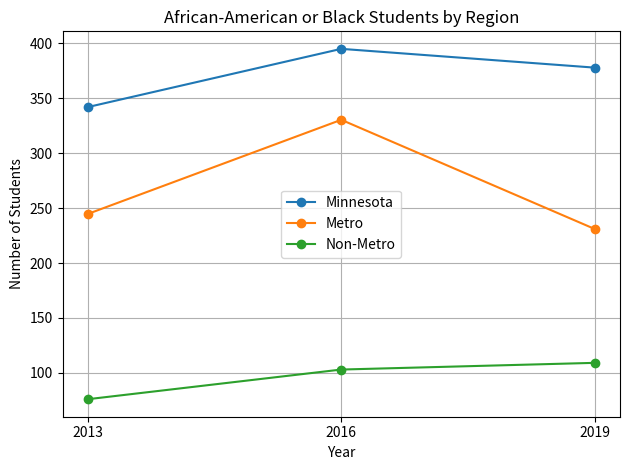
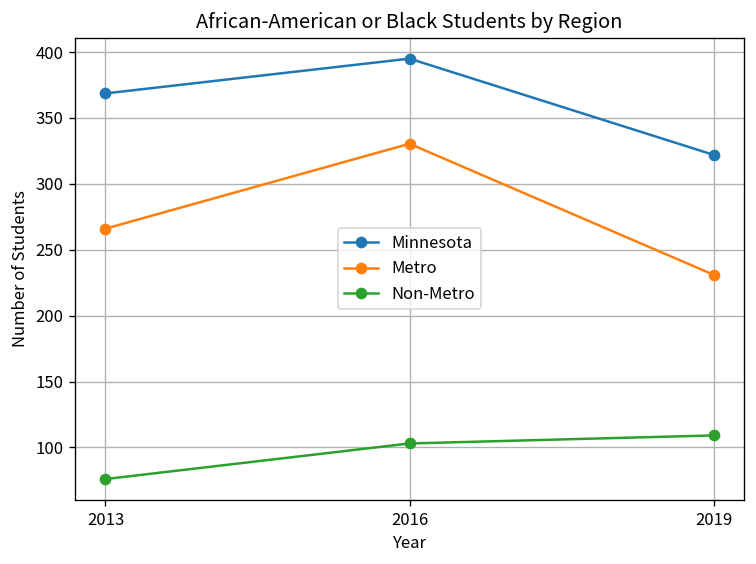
  {
    "Minnesota": {
-     "2013": 342,
+     "2013": 369,
      "2016": 395,
-     "2019": 378
+     "2019": 322
    },
    "Metro": {
-     "2013": 245,
+     "2013": 266,
      "2016": 330,
      "2019": 231
    },
    "Non-Metro": {
      "2013": 76,
      "2016": 103,
      "2019": 109
    }
  }
